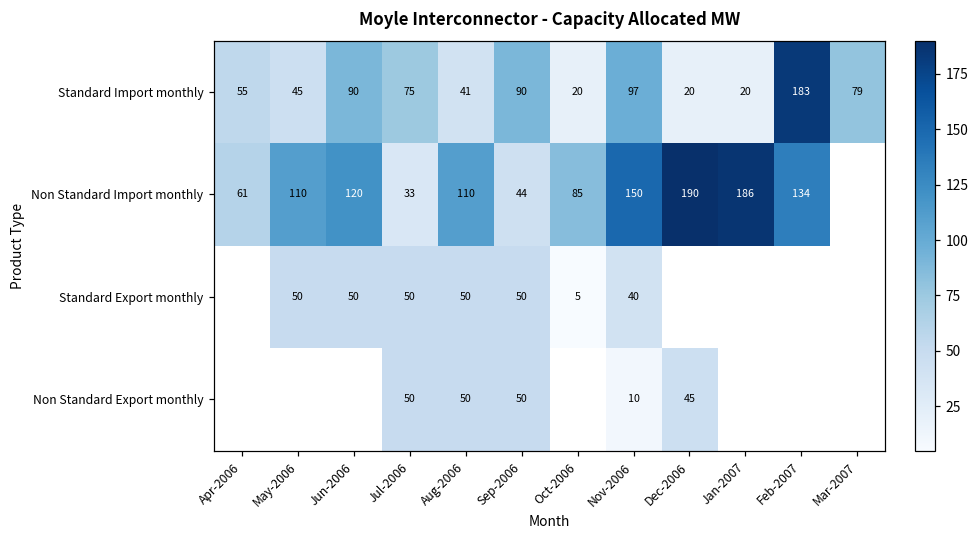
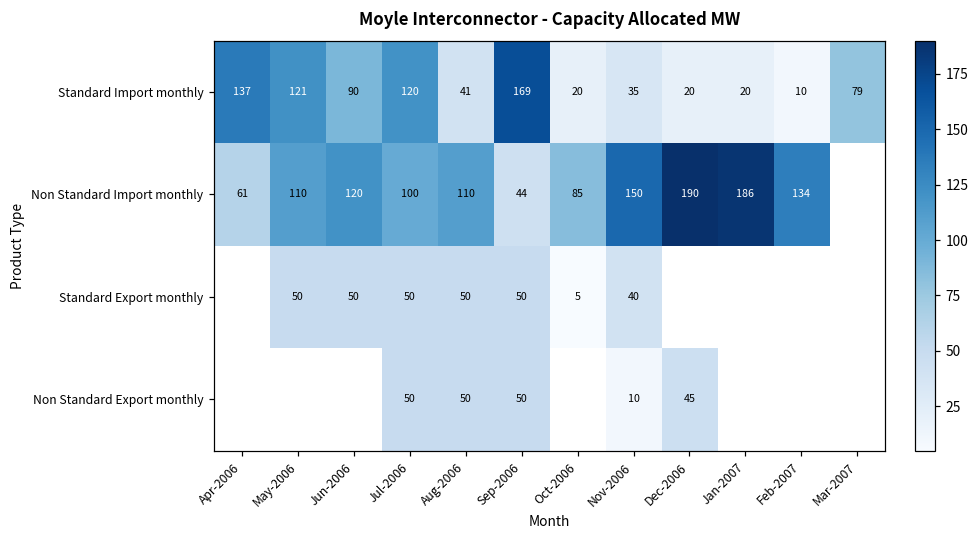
  {
    "Standard Import monthly": {
-     "Apr-2006": 55,
-     "May-2006": 45,
+     "Apr-2006": 137,
+     "May-2006": 121,
      "Jun-2006": 90,
-     "Jul-2006": 75,
+     "Jul-2006": 120,
      "Aug-2006": 41,
-     "Sep-2006": 90,
+     "Sep-2006": 169,
      "Oct-2006": 20,
-     "Nov-2006": 97,
+     "Nov-2006": 35,
      "Dec-2006": 20,
      "Jan-2007": 20,
-     "Feb-2007": 183,
+     "Feb-2007": 10,
      "Mar-2007": 79
    },
    "Non Standard Import monthly": {
      "Apr-2006": 61,
      "May-2006": 110,
      "Jun-2006": 120,
-     "Jul-2006": 33,
+     "Jul-2006": 100,
      "Aug-2006": 110,
      "Sep-2006": 44,
      "Oct-2006": 85,
      "Nov-2006": 150,
      "Dec-2006": 190,
      "Jan-2007": 186,
      "Feb-2007": 134
    },
    "Standard Export monthly": {
      "May-2006": 50,
      "Jun-2006": 50,
      "Jul-2006": 50,
      "Aug-2006": 50,
      "Sep-2006": 50,
      "Oct-2006": 5,
      "Nov-2006": 40
    },
    "Non Standard Export monthly": {
      "Jul-2006": 50,
      "Aug-2006": 50,
      "Sep-2006": 50,
      "Nov-2006": 10,
      "Dec-2006": 45
    }
  }
